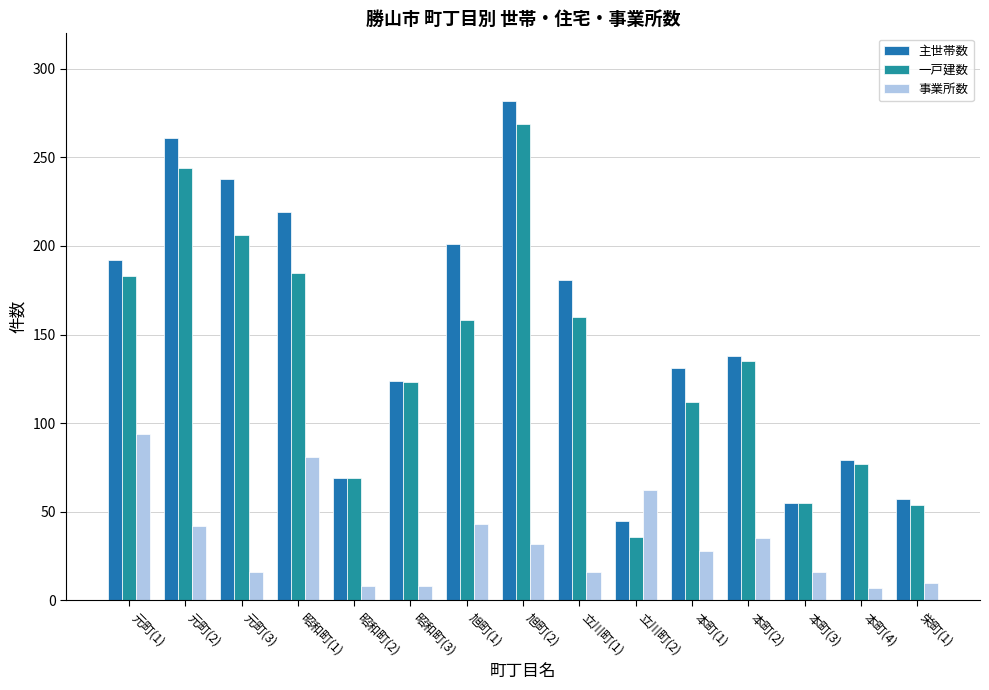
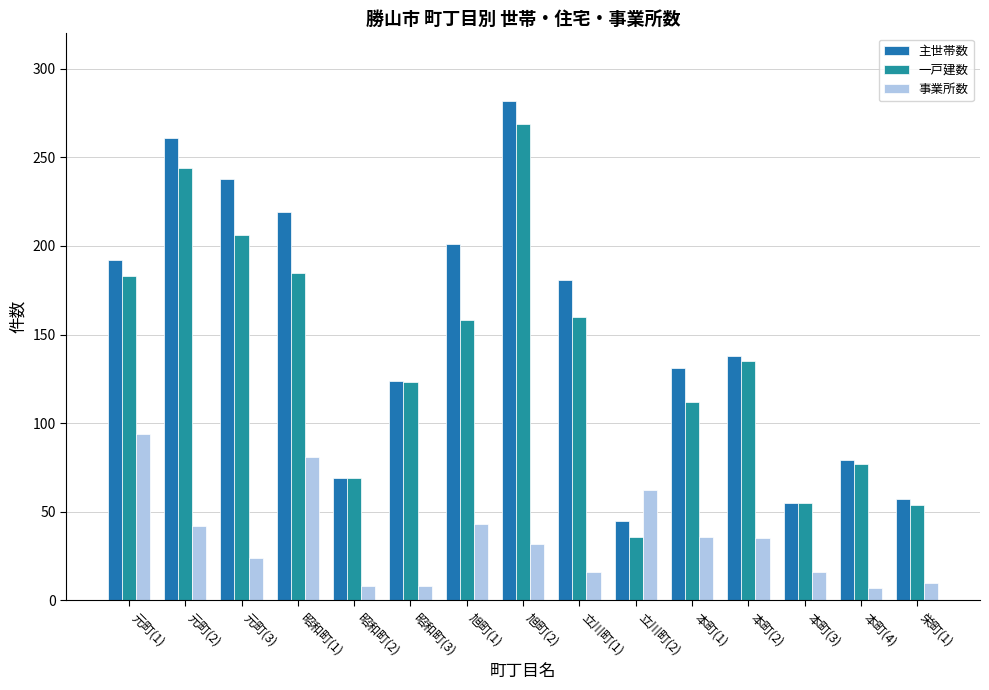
  {
    "事業所数": {
      "元町(1)": 94,
      "元町(2)": 42,
-     "元町(3)": 16,
+     "元町(3)": 24,
      "昭和町(1)": 81,
      "昭和町(2)": 8,
      "昭和町(3)": 8,
      "旭町(1)": 43,
      "旭町(2)": 32,
      "立川町(1)": 16,
      "立川町(2)": 62,
-     "本町(1)": 28,
+     "本町(1)": 36,
      "本町(2)": 35,
      "本町(3)": 16,
      "本町(4)": 7,
      "栄町(1)": 10
    }
  }
